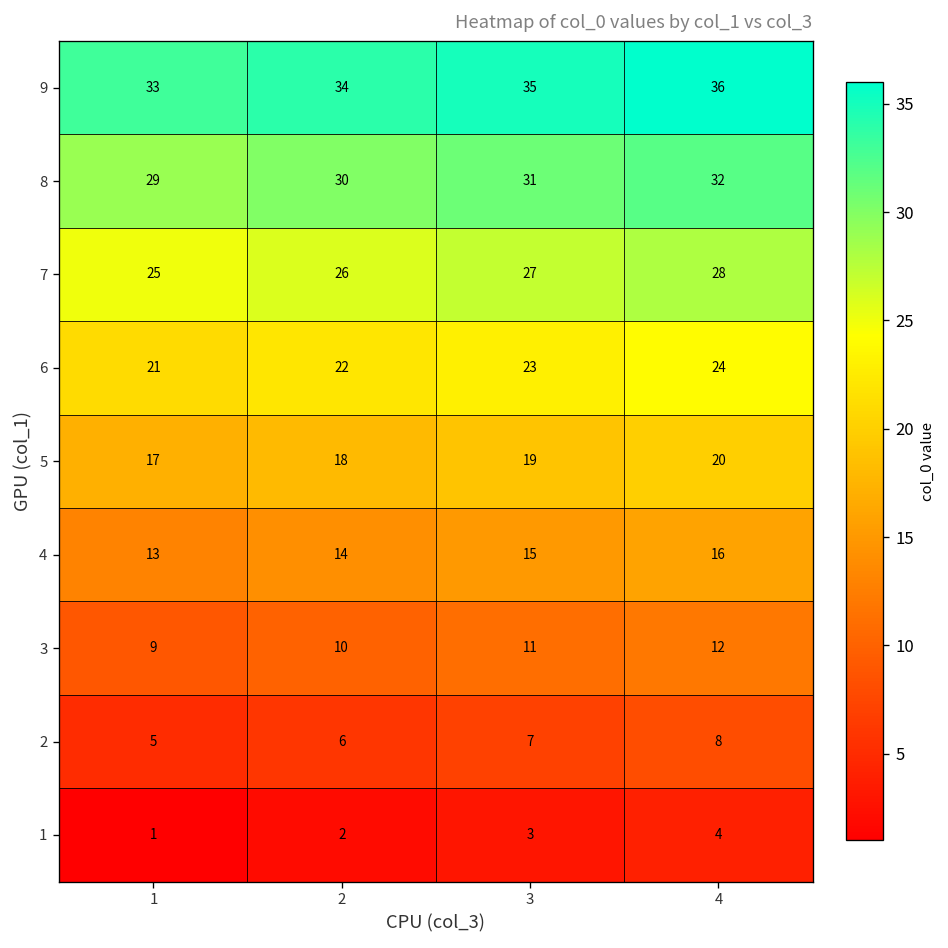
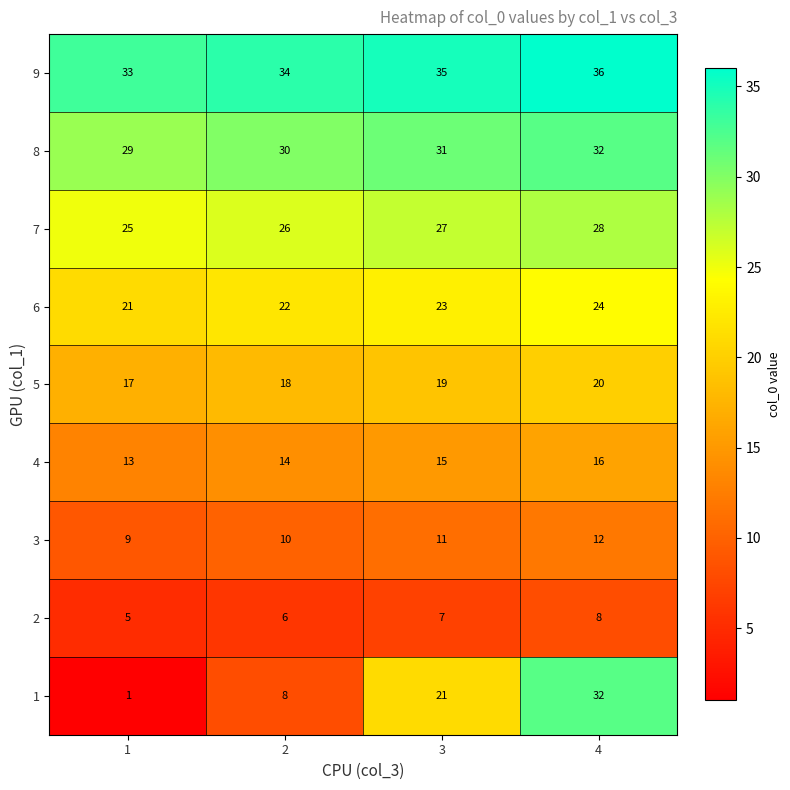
  {
    "9": {
      "1": 33,
      "2": 34,
      "3": 35,
      "4": 36
    },
    "8": {
      "1": 29,
      "2": 30,
      "3": 31,
      "4": 32
    },
    "7": {
      "1": 25,
      "2": 26,
      "3": 27,
      "4": 28
    },
    "6": {
      "1": 21,
      "2": 22,
      "3": 23,
      "4": 24
    },
    "5": {
      "1": 17,
      "2": 18,
      "3": 19,
      "4": 20
    },
    "4": {
      "1": 13,
      "2": 14,
      "3": 15,
      "4": 16
    },
    "3": {
      "1": 9,
      "2": 10,
      "3": 11,
      "4": 12
    },
    "2": {
      "1": 5,
      "2": 6,
      "3": 7,
      "4": 8
    },
    "1": {
      "1": 1,
-     "2": 2,
-     "3": 3,
-     "4": 4
+     "2": 8,
+     "3": 21,
+     "4": 32
    }
  }
